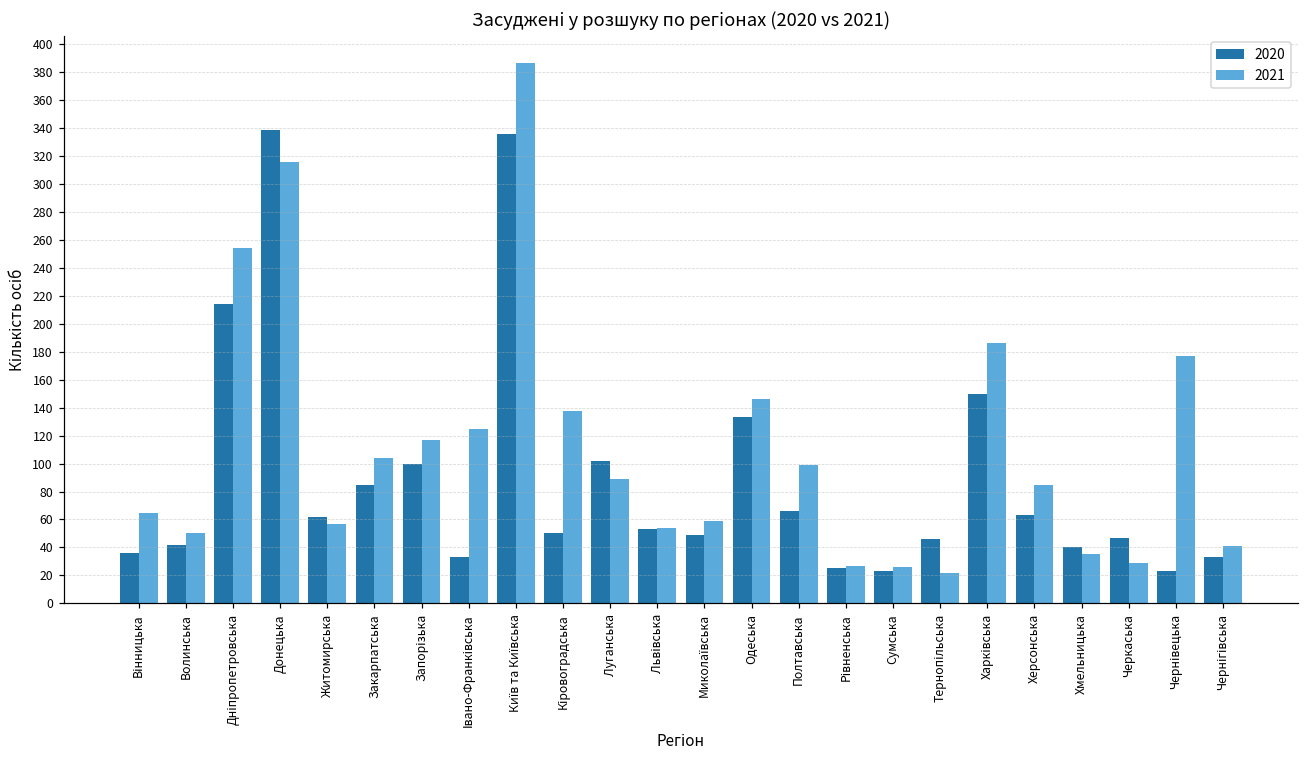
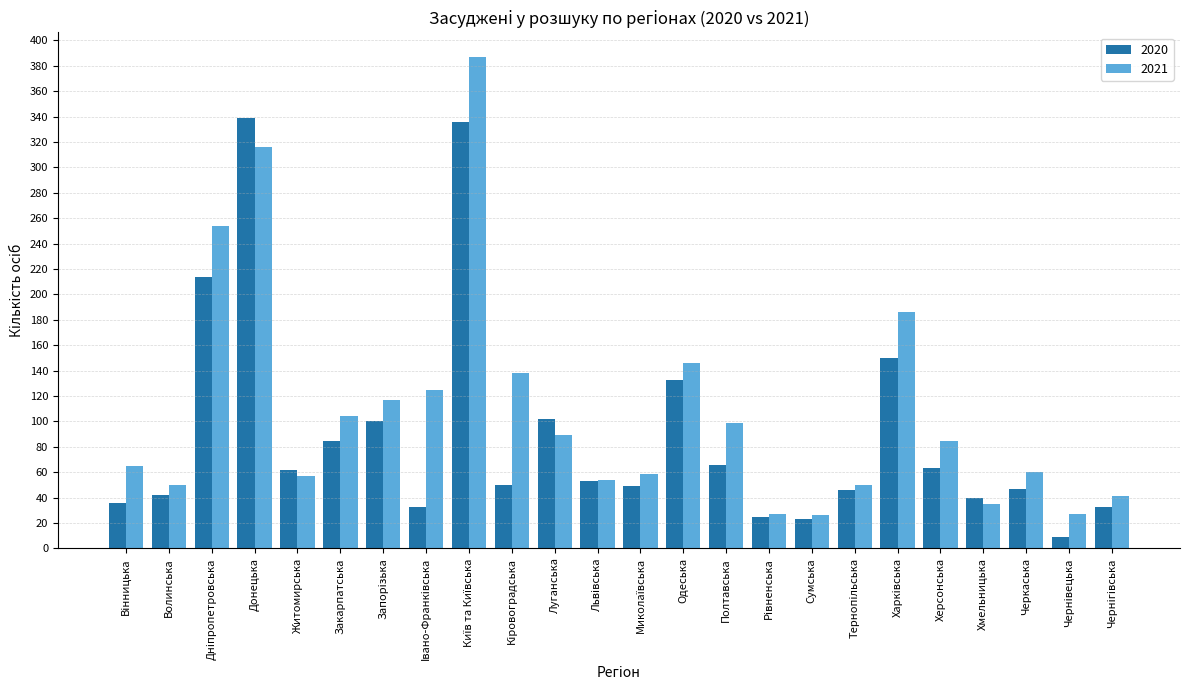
  {
    "2020": {
      "Вінницька": 36,
      "Волинська": 42,
      "Дніпропетровська": 214,
      "Донецька": 339,
      "Житомирська": 62,
      "Закарпатська": 85,
      "Запорізька": 100,
      "Івано-Франківська": 33,
      "Київ та Київська": 336,
      "Кіровоградська": 50,
      "Луганська": 102,
      "Львівська": 53,
      "Миколаївська": 49,
      "Одеська": 133,
      "Полтавська": 66,
      "Рівненська": 25,
      "Сумська": 23,
      "Тернопільська": 46,
      "Харківська": 150,
      "Херсонська": 63,
      "Хмельницька": 40,
      "Черкаська": 47,
-     "Чернівецька": 23,
+     "Чернівецька": 9,
      "Чернігівська": 33
    },
    "2021": {
      "Вінницька": 65,
      "Волинська": 50,
      "Дніпропетровська": 254,
      "Донецька": 316,
      "Житомирська": 57,
      "Закарпатська": 104,
      "Запорізька": 117,
      "Івано-Франківська": 125,
      "Київ та Київська": 387,
      "Кіровоградська": 138,
      "Луганська": 89,
      "Львівська": 54,
      "Миколаївська": 59,
      "Одеська": 146,
      "Полтавська": 99,
      "Рівненська": 27,
      "Сумська": 26,
-     "Тернопільська": 22,
+     "Тернопільська": 50,
      "Харківська": 186,
      "Херсонська": 85,
      "Хмельницька": 35,
-     "Черкаська": 29,
-     "Чернівецька": 177,
+     "Черкаська": 60,
+     "Чернівецька": 27,
      "Чернігівська": 41
    }
  }
